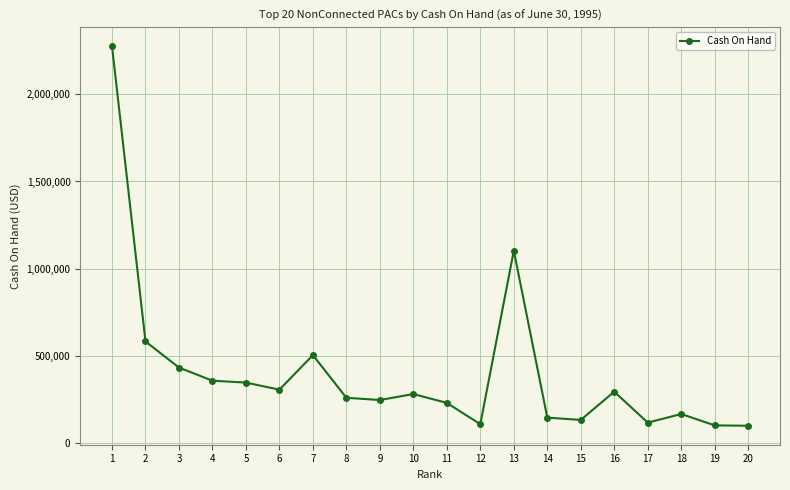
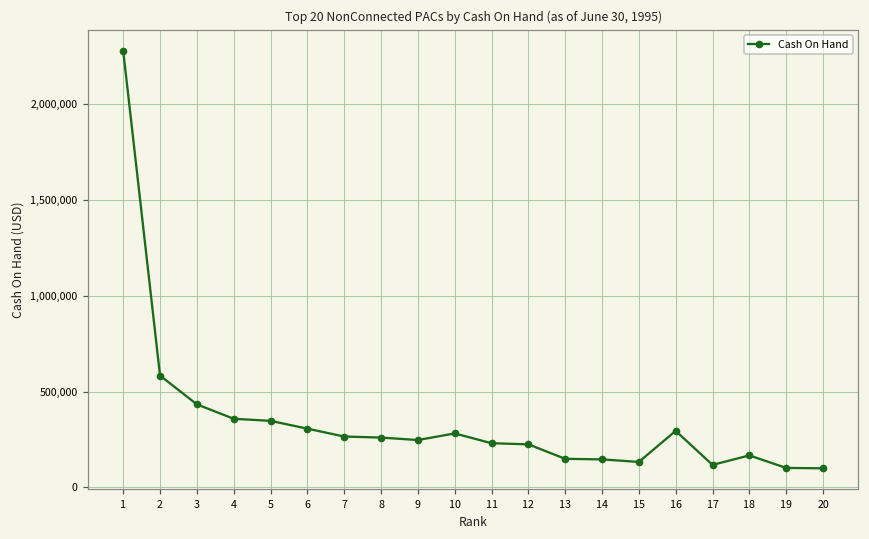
  {
    "1": "2,280,000",
    "2": "580,000",
    "3": "430,000",
    "4": "360,000",
    "5": "350,000",
    "6": "310,000",
-   "7": "500,000",
+   "7": "270,000",
    "8": "260,000",
    "9": "250,000",
    "10": "280,000",
    "11": "230,000",
-   "12": "110,000",
-   "13": "1,100,000",
+   "12": "220,000",
+   "13": "150,000",
    "14": "150,000",
    "15": "130,000",
    "16": "290,000",
    "17": "120,000",
    "18": "170,000",
    "19": "100,000",
    "20": "100,000"
  }
